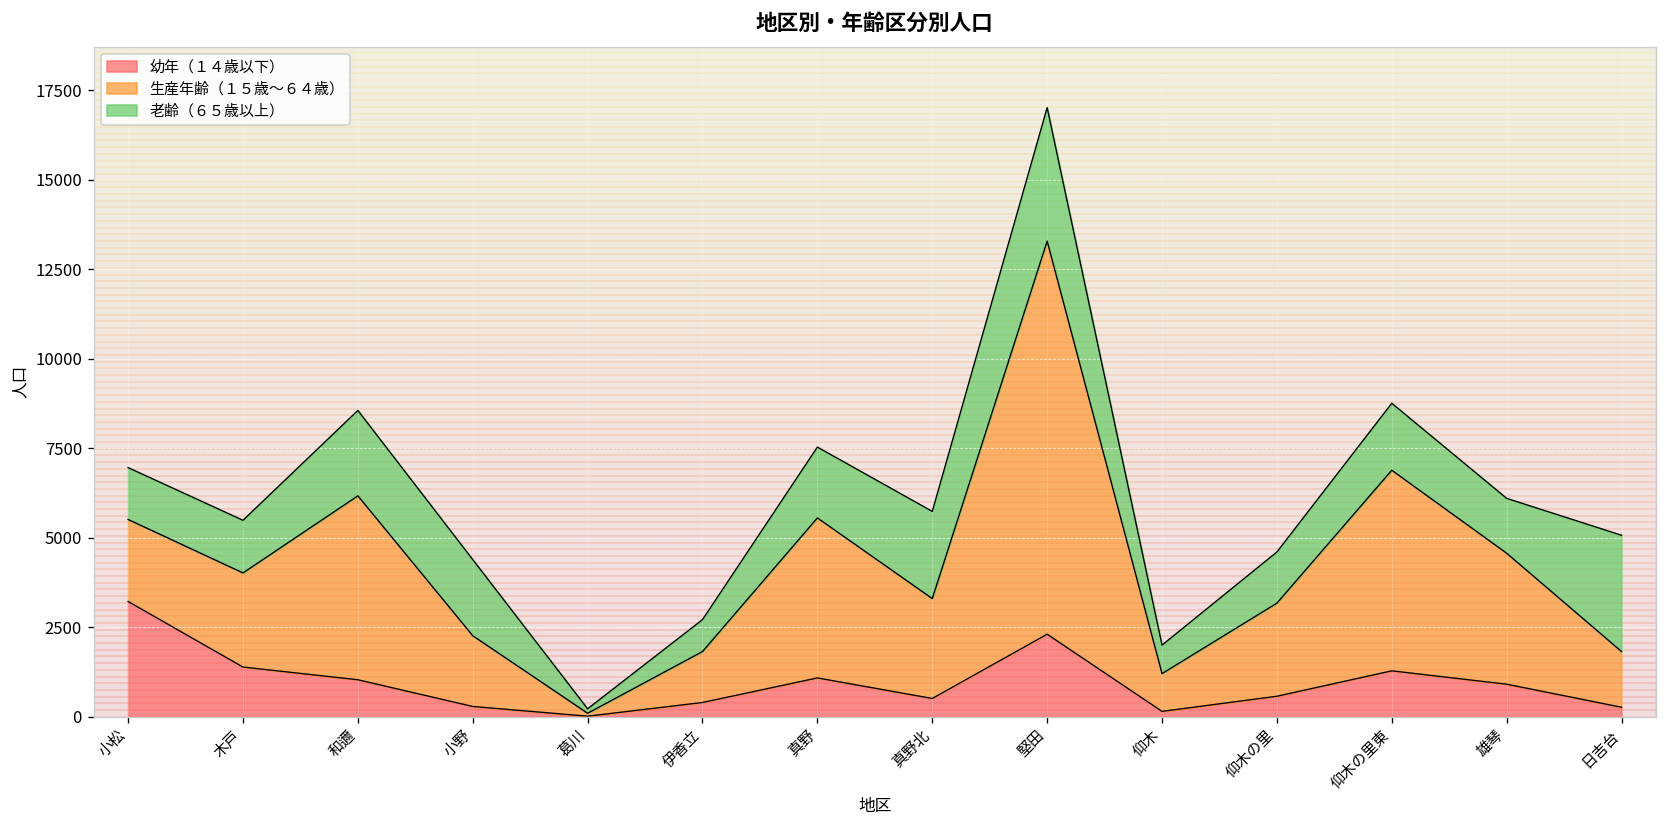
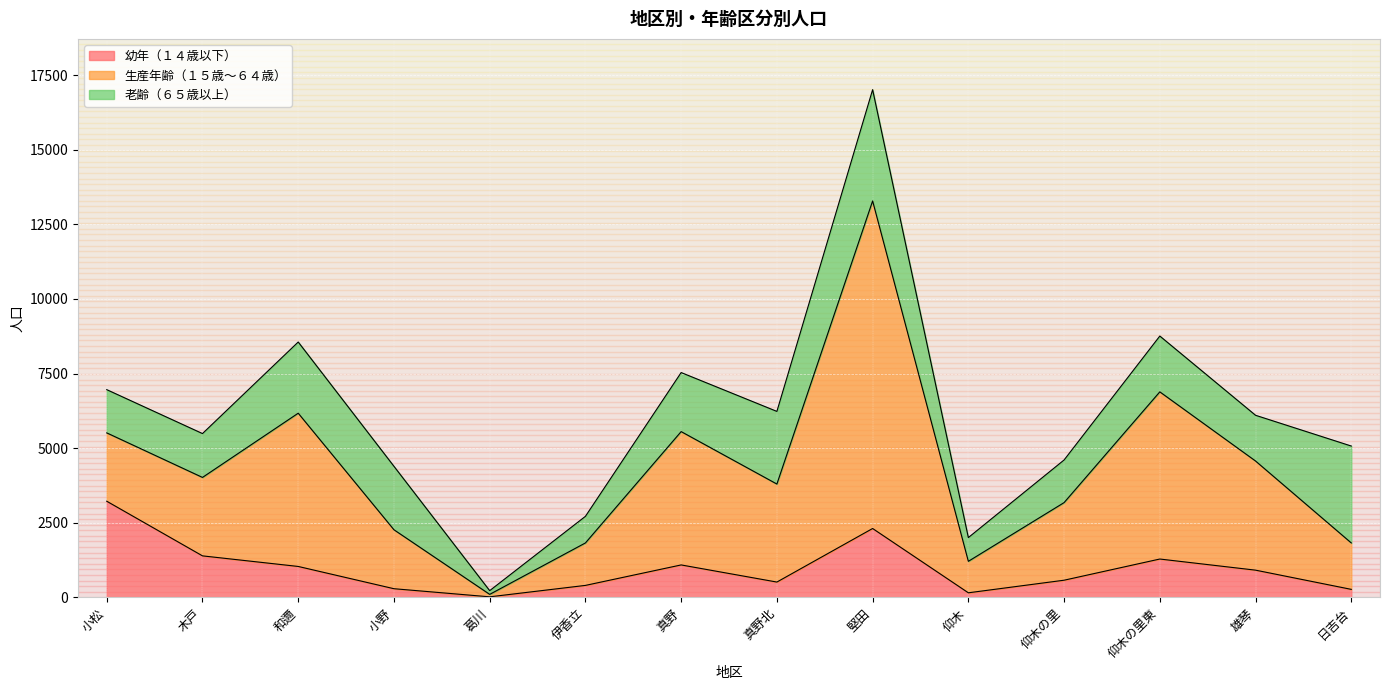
  {
    "幼年（１４歳以下）": {
      "小松": 3200,
      "木戸": 1400,
      "和邇": 1000,
      "小野": 300,
      "伊香立": 400,
      "真野": 1100,
      "真野北": 500,
      "堅田": 2300,
      "仰木": 200,
      "仰木の里": 600,
      "仰木の里東": 1300,
      "雄琴": 900,
      "日吉台": 300
    },
    "生産年齢（１５歳～６４歳）": {
      "小松": 2300,
      "木戸": 2600,
      "和邇": 5100,
      "小野": 2000,
      "伊香立": 1400,
      "真野": 4500,
-     "真野北": 2800,
+     "真野北": 3300,
      "堅田": 11000,
      "仰木": 1100,
      "仰木の里": 2600,
      "仰木の里東": 5600,
      "雄琴": 3700,
      "日吉台": 1600
    },
    "老齢（６５歳以上）": {
      "小松": 1400,
      "木戸": 1500,
      "和邇": 2400,
      "小野": 2100,
      "葛川": 100,
      "伊香立": 900,
      "真野": 2000,
      "真野北": 2400,
      "堅田": 3700,
      "仰木": 800,
      "仰木の里": 1400,
      "仰木の里東": 1900,
      "雄琴": 1500,
      "日吉台": 3200
    }
  }
